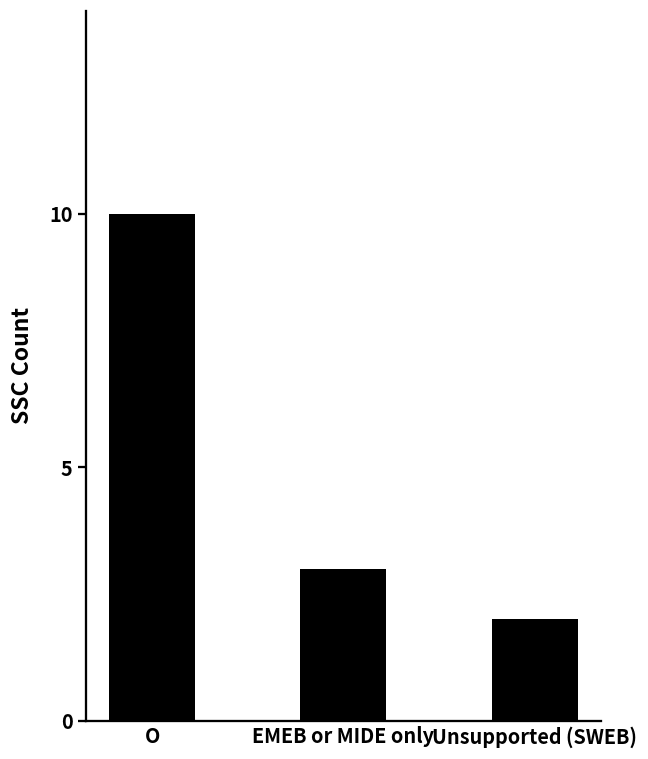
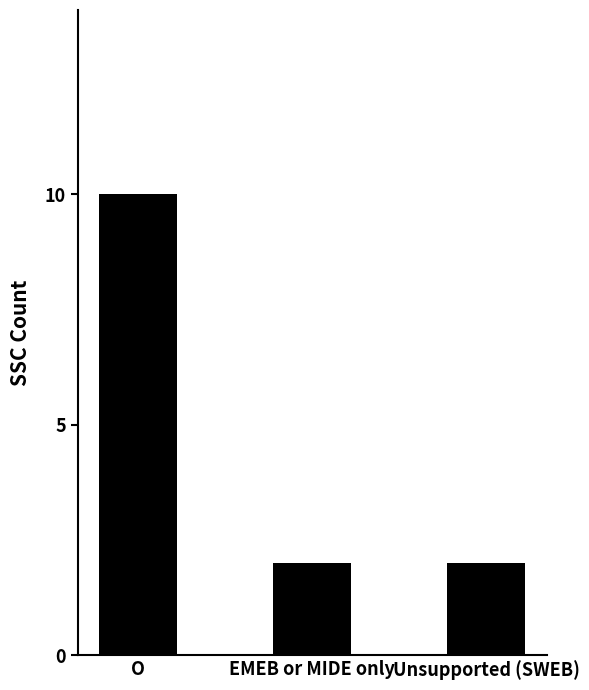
  {
    "O": 10,
-   "EMEB or MIDE only": 3,
+   "EMEB or MIDE only": 2,
    "Unsupported (SWEB)": 2
  }
